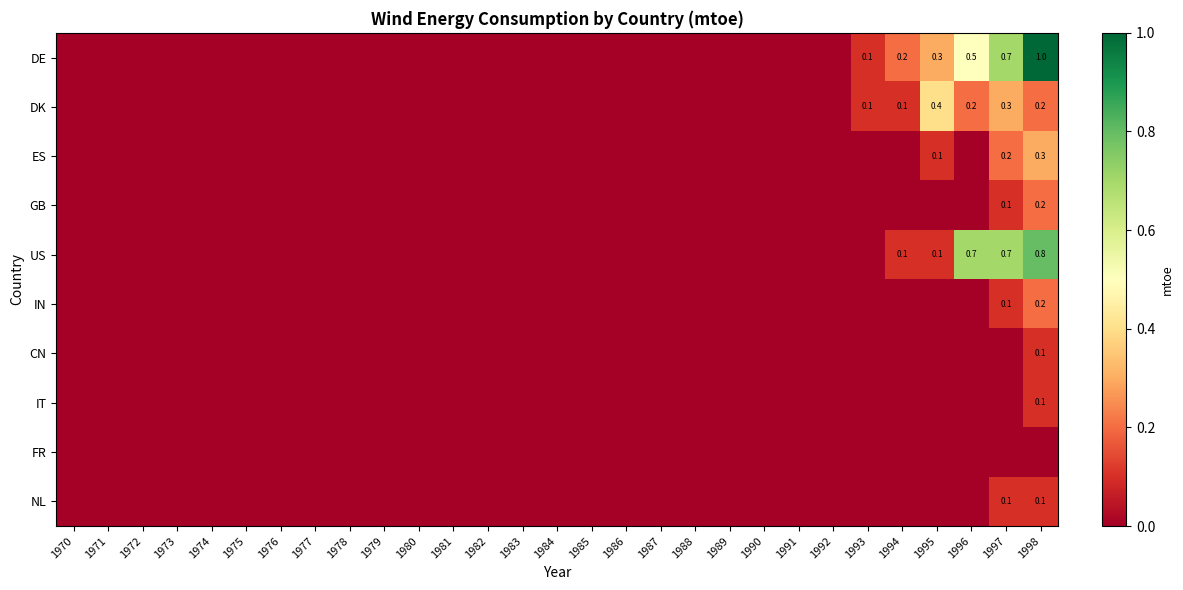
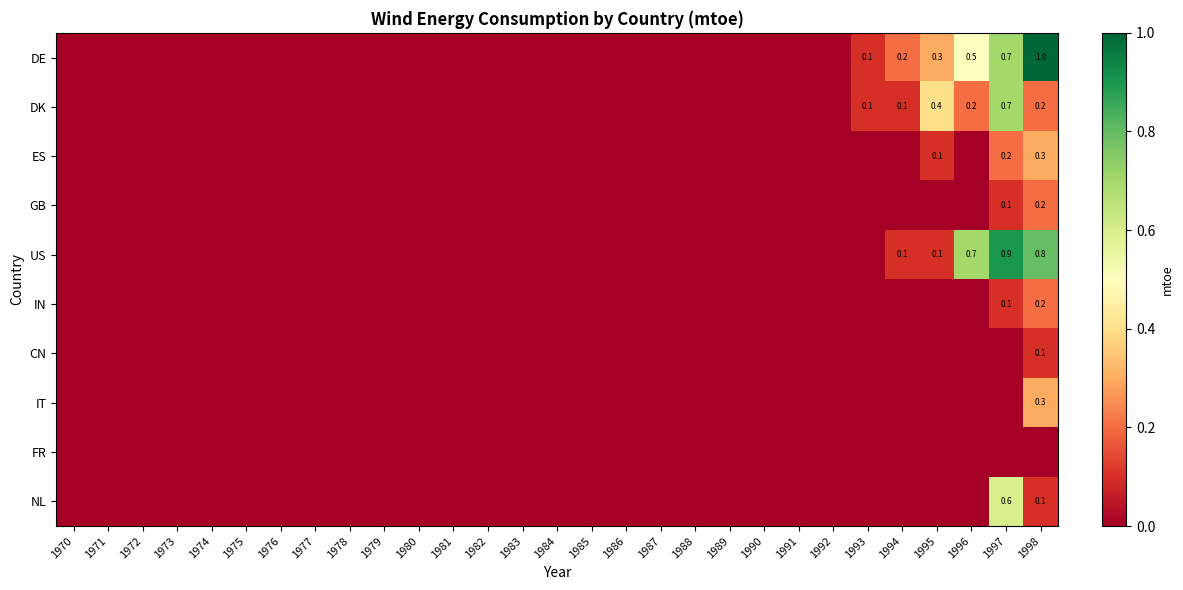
  {
    "DE": {
      "1993": 0.1,
      "1994": 0.2,
      "1995": 0.3,
      "1996": 0.5,
      "1997": 0.7,
      "1998": 1.0
    },
    "DK": {
      "1993": 0.1,
      "1994": 0.1,
      "1995": 0.4,
      "1996": 0.2,
-     "1997": 0.3,
+     "1997": 0.7,
      "1998": 0.2
    },
    "ES": {
      "1995": 0.1,
      "1997": 0.2,
      "1998": 0.3
    },
    "GB": {
      "1997": 0.1,
      "1998": 0.2
    },
    "US": {
      "1994": 0.1,
      "1995": 0.1,
      "1996": 0.7,
-     "1997": 0.7,
+     "1997": 0.9,
      "1998": 0.8
    },
    "IN": {
      "1997": 0.1,
      "1998": 0.2
    },
    "CN": {
      "1998": 0.1
    },
    "IT": {
-     "1998": 0.1
+     "1998": 0.3
    },
    "NL": {
-     "1997": 0.1,
+     "1997": 0.6,
      "1998": 0.1
    }
  }
